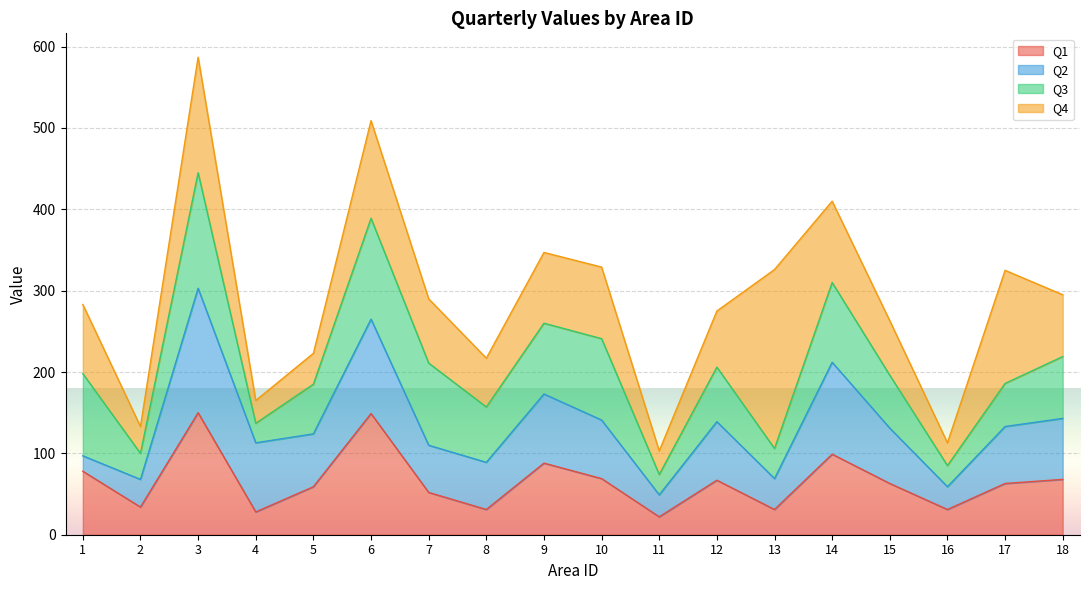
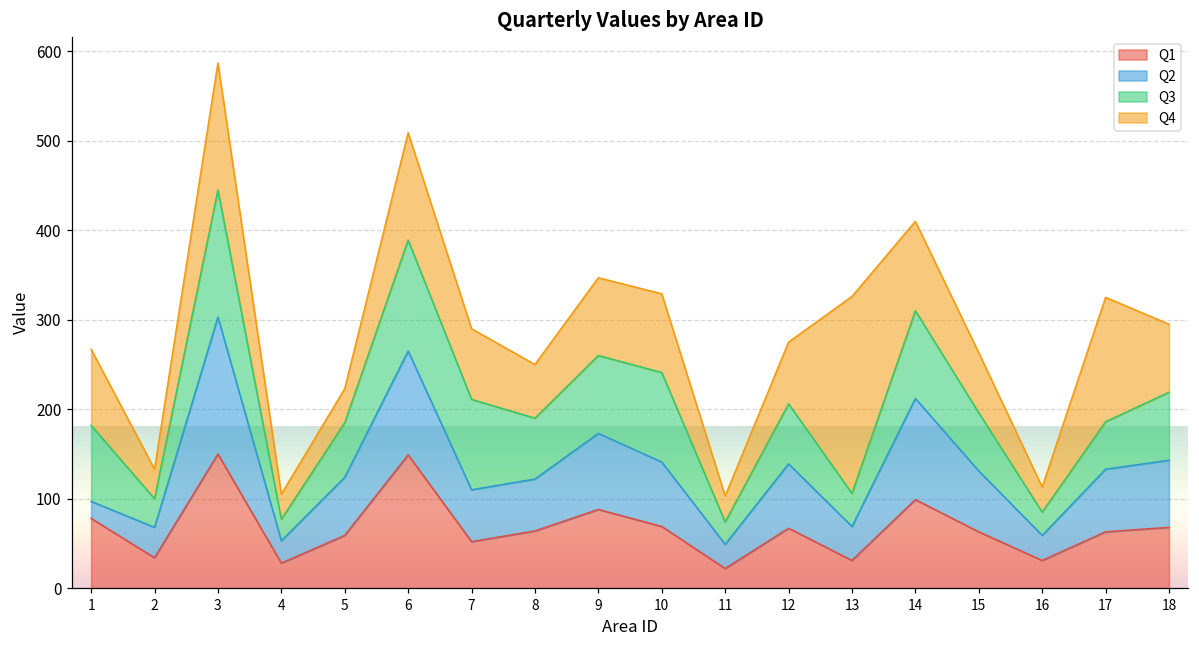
  {
    "Q1": {
      "1": 80,
      "2": 30,
      "3": 150,
      "4": 30,
      "5": 60,
      "6": 150,
      "7": 50,
-     "8": 30,
+     "8": 60,
      "9": 90,
      "10": 70,
      "11": 20,
      "12": 70,
      "13": 30,
      "14": 100,
      "15": 60,
      "16": 30,
      "17": 60,
      "18": 70
    },
    "Q2": {
      "1": 20,
      "2": 30,
      "3": 150,
-     "4": 90,
+     "4": 30,
      "5": 70,
      "6": 120,
      "7": 60,
      "8": 60,
      "9": 90,
      "10": 70,
      "11": 30,
      "12": 70,
      "13": 40,
      "14": 110,
      "15": 70,
      "16": 30,
      "17": 70,
      "18": 80
    },
    "Q3": {
-     "1": 100,
+     "1": 90,
      "2": 30,
      "3": 140,
      "4": 20,
      "5": 60,
      "6": 120,
      "7": 100,
      "8": 70,
      "9": 90,
      "10": 100,
      "11": 30,
      "12": 70,
      "13": 40,
      "14": 100,
      "15": 70,
      "16": 30,
      "17": 50,
      "18": 80
    },
    "Q4": {
      "1": 90,
      "2": 30,
      "3": 140,
      "4": 30,
      "5": 40,
      "6": 120,
      "7": 80,
      "8": 60,
      "9": 90,
      "10": 90,
      "11": 30,
      "12": 70,
      "13": 220,
      "14": 100,
      "15": 70,
      "16": 30,
      "17": 140,
      "18": 80
    }
  }
